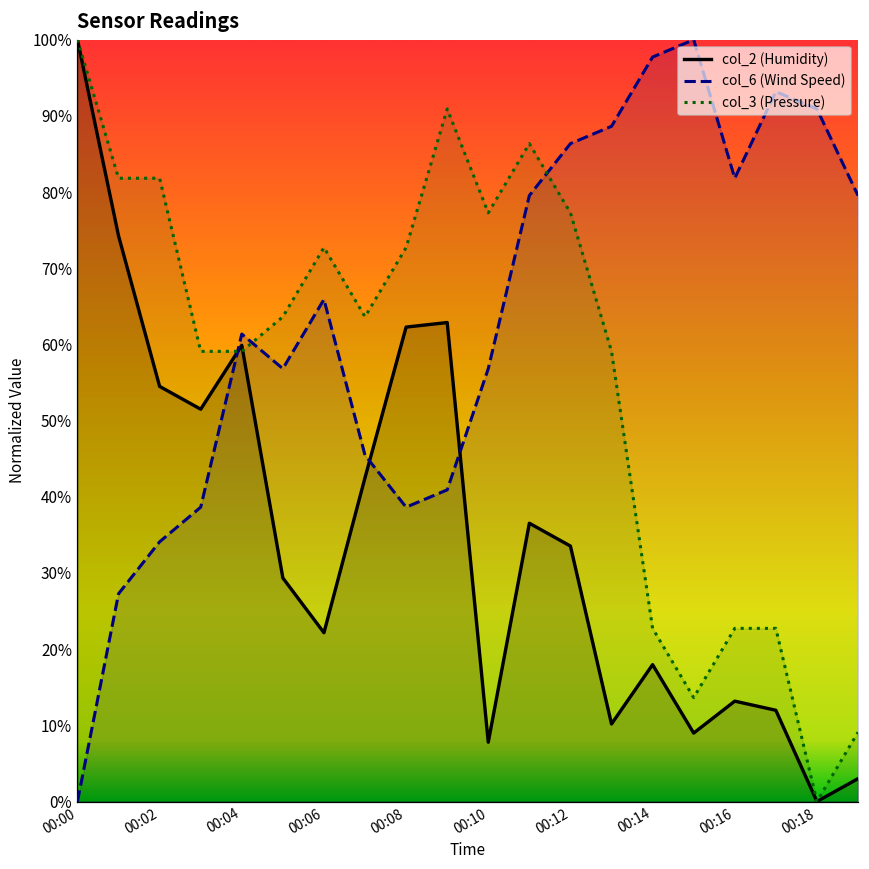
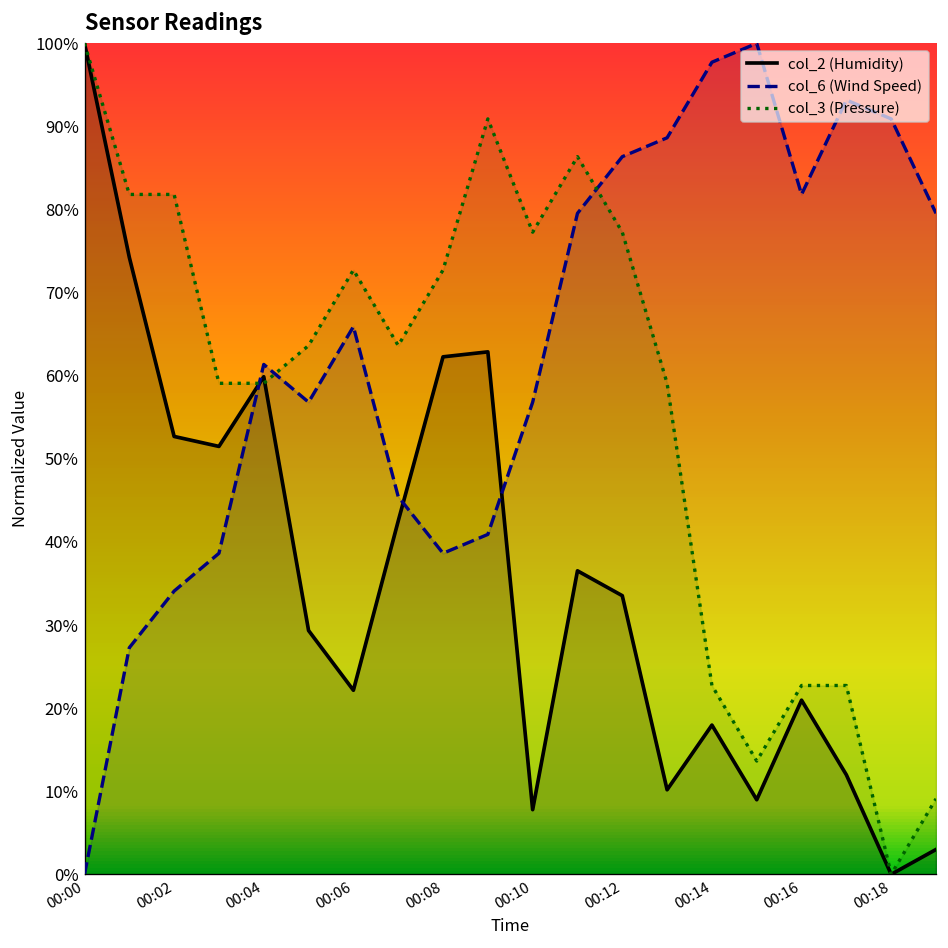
  {
    "col_2 (Humidity)": {
-     "00:02": "54%",
+     "00:02": "53%",
      "00:04": "60%",
      "00:06": "22%",
      "00:08": "62%",
      "00:10": "8%",
      "00:12": "34%",
      "00:14": "18%",
-     "00:16": "13%"
+     "00:16": "21%"
    },
    "col_6 (Wind Speed)": {
      "00:00": "0%",
      "00:02": "34%",
      "00:04": "61%",
      "00:06": "66%",
      "00:08": "39%",
      "00:10": "57%",
      "00:12": "86%",
      "00:14": "98%",
      "00:16": "82%"
    },
    "col_3 (Pressure)": {
      "00:02": "82%",
      "00:04": "59%",
      "00:06": "73%",
      "00:08": "73%",
      "00:10": "77%",
      "00:12": "77%",
      "00:14": "23%",
      "00:16": "23%"
    }
  }
